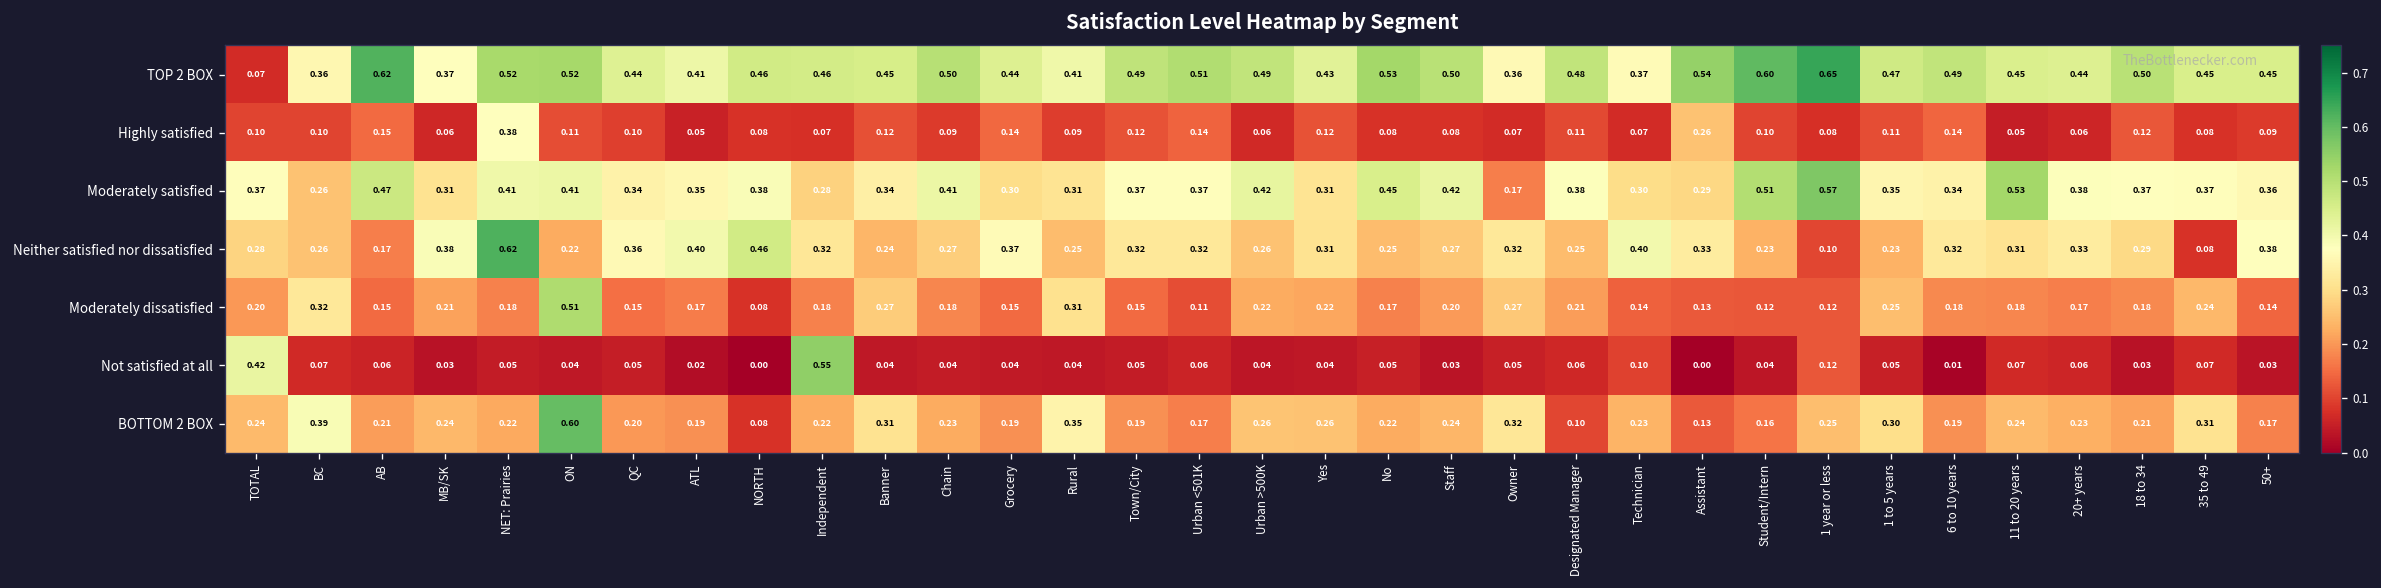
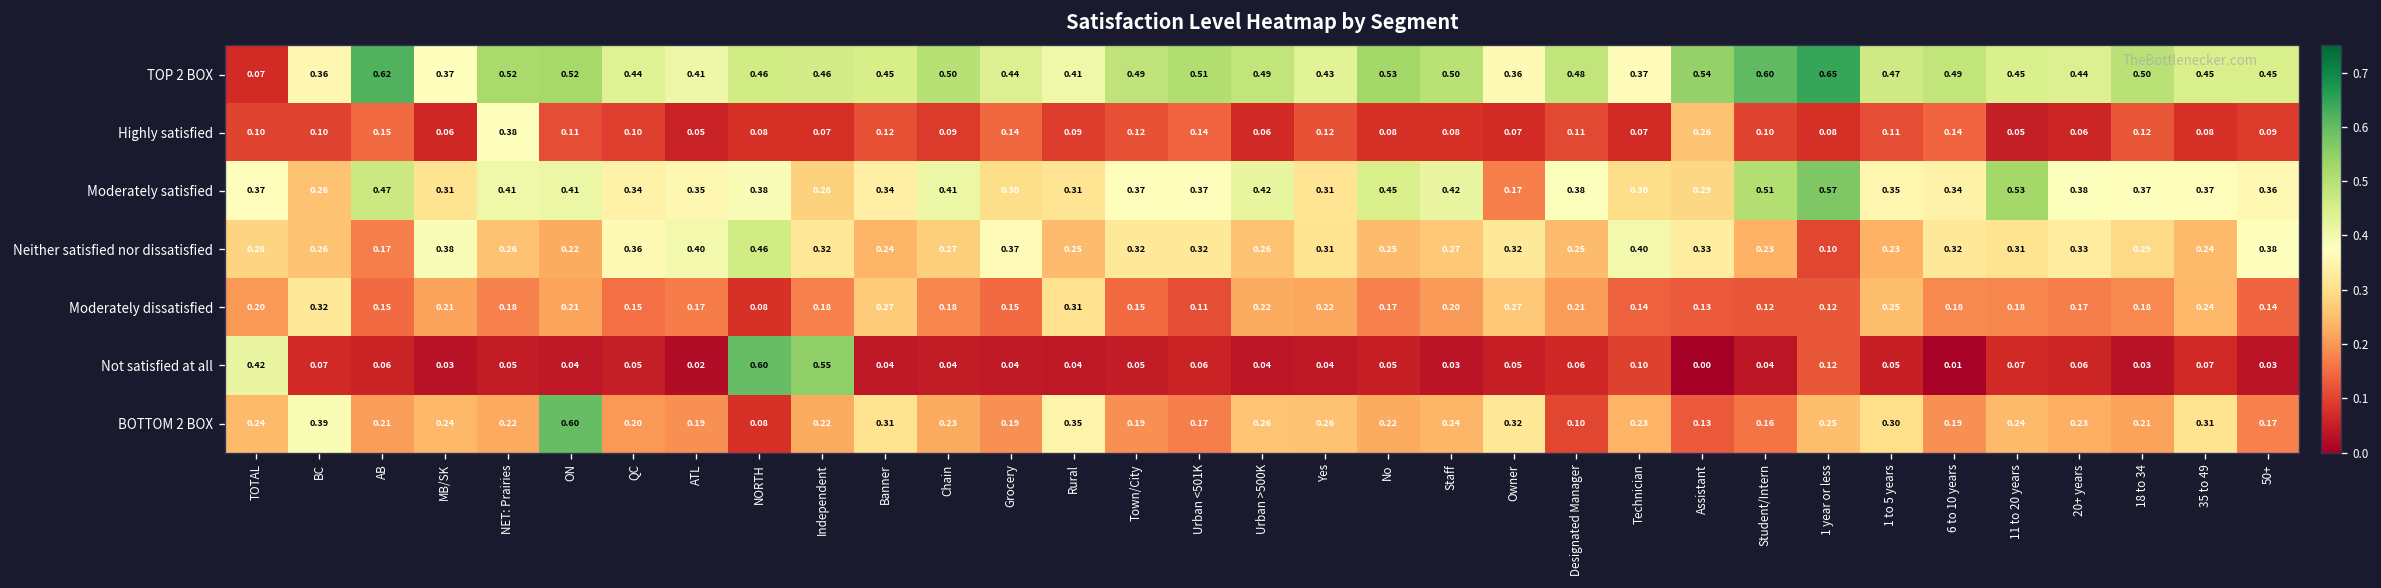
  {
    "Neither satisfied nor dissatisfied": {
      "TOTAL": 0.28,
      "BC": 0.26,
      "AB": 0.17,
      "MB/SK": 0.38,
-     "NET: Prairies": 0.62,
+     "NET: Prairies": 0.26,
      "ON": 0.22,
      "QC": 0.36,
      "ATL": 0.40,
      "NORTH": 0.46,
      "Independent": 0.32,
      "Banner": 0.24,
      "Chain": 0.27,
      "Grocery": 0.37,
      "Rural": 0.25,
      "Town/City": 0.32,
      "Urban <501K": 0.32,
      "Urban >500K": 0.26,
      "Yes": 0.31,
      "No": 0.25,
      "Staff": 0.27,
      "Owner": 0.32,
      "Designated Manager": 0.25,
      "Technician": 0.40,
      "Assistant": 0.33,
      "Student/Intern": 0.23,
      "1 year or less": 0.10,
      "1 to 5 years": 0.23,
      "6 to 10 years": 0.32,
      "11 to 20 years": 0.31,
      "20+ years": 0.33,
      "18 to 34": 0.29,
-     "35 to 49": 0.08,
+     "35 to 49": 0.24,
      "50+": 0.38
    },
    "Moderately dissatisfied": {
      "TOTAL": 0.20,
      "BC": 0.32,
      "AB": 0.15,
      "MB/SK": 0.21,
      "NET: Prairies": 0.18,
-     "ON": 0.51,
+     "ON": 0.21,
      "QC": 0.15,
      "ATL": 0.17,
      "NORTH": 0.08,
      "Independent": 0.18,
      "Banner": 0.27,
      "Chain": 0.18,
      "Grocery": 0.15,
      "Rural": 0.31,
      "Town/City": 0.15,
      "Urban <501K": 0.11,
      "Urban >500K": 0.22,
      "Yes": 0.22,
      "No": 0.17,
      "Staff": 0.20,
      "Owner": 0.27,
      "Designated Manager": 0.21,
      "Technician": 0.14,
      "Assistant": 0.13,
      "Student/Intern": 0.12,
      "1 year or less": 0.12,
      "1 to 5 years": 0.25,
      "6 to 10 years": 0.18,
      "11 to 20 years": 0.18,
      "20+ years": 0.17,
      "18 to 34": 0.18,
      "35 to 49": 0.24,
      "50+": 0.14
    },
    "Not satisfied at all": {
      "TOTAL": 0.42,
      "BC": 0.07,
      "AB": 0.06,
      "MB/SK": 0.03,
      "NET: Prairies": 0.05,
      "ON": 0.04,
      "QC": 0.05,
      "ATL": 0.02,
-     "NORTH": 0.00,
+     "NORTH": 0.60,
      "Independent": 0.55,
      "Banner": 0.04,
      "Chain": 0.04,
      "Grocery": 0.04,
      "Rural": 0.04,
      "Town/City": 0.05,
      "Urban <501K": 0.06,
      "Urban >500K": 0.04,
      "Yes": 0.04,
      "No": 0.05,
      "Staff": 0.03,
      "Owner": 0.05,
      "Designated Manager": 0.06,
      "Technician": 0.10,
      "Assistant": 0.00,
      "Student/Intern": 0.04,
      "1 year or less": 0.12,
      "1 to 5 years": 0.05,
      "6 to 10 years": 0.01,
      "11 to 20 years": 0.07,
      "20+ years": 0.06,
      "18 to 34": 0.03,
      "35 to 49": 0.07,
      "50+": 0.03
    }
  }
